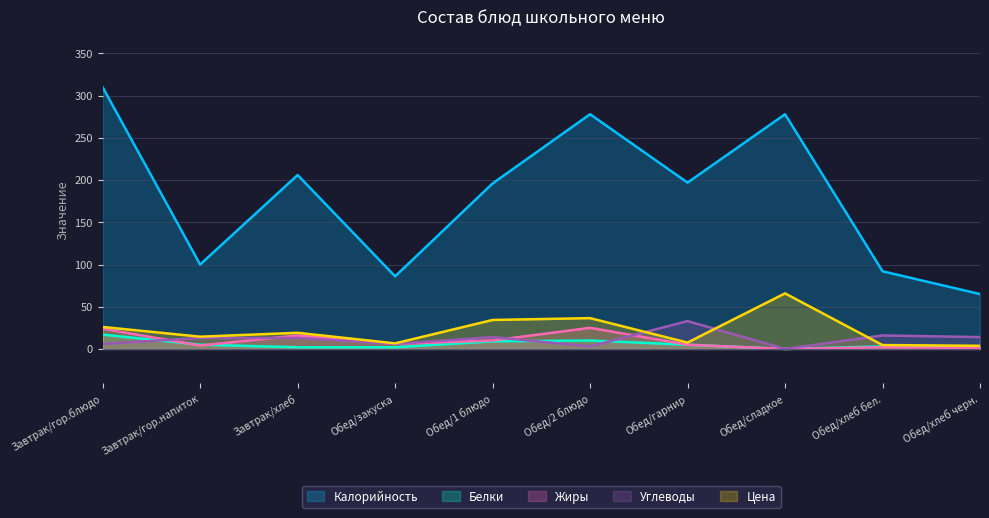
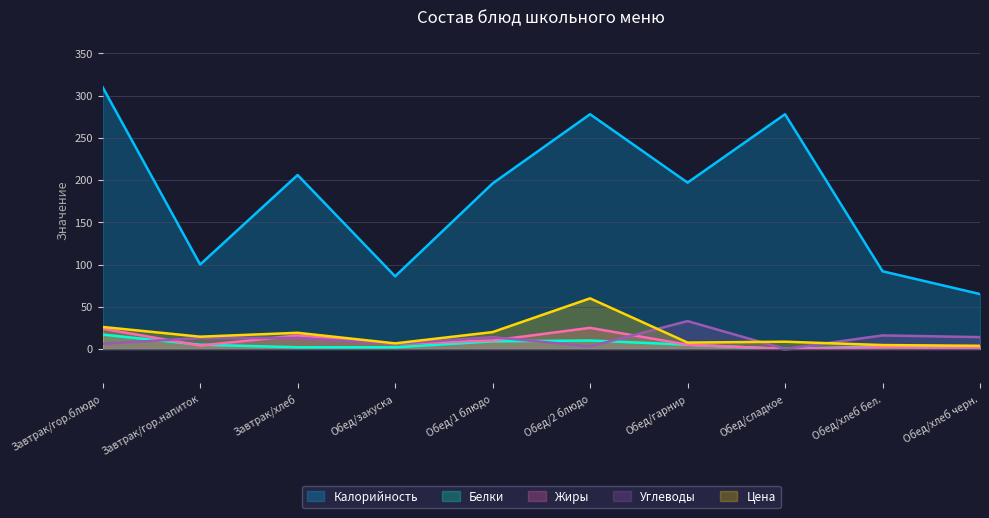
  {
    "Цена": {
      "Завтрак/хлеб": 20,
-     "Обед/1 блюдо": 30,
-     "Обед/2 блюдо": 40,
-     "Обед/сладкое": 70
+     "Обед/1 блюдо": 20,
+     "Обед/2 блюдо": 60,
+     "Обед/сладкое": 10
    }
  }
